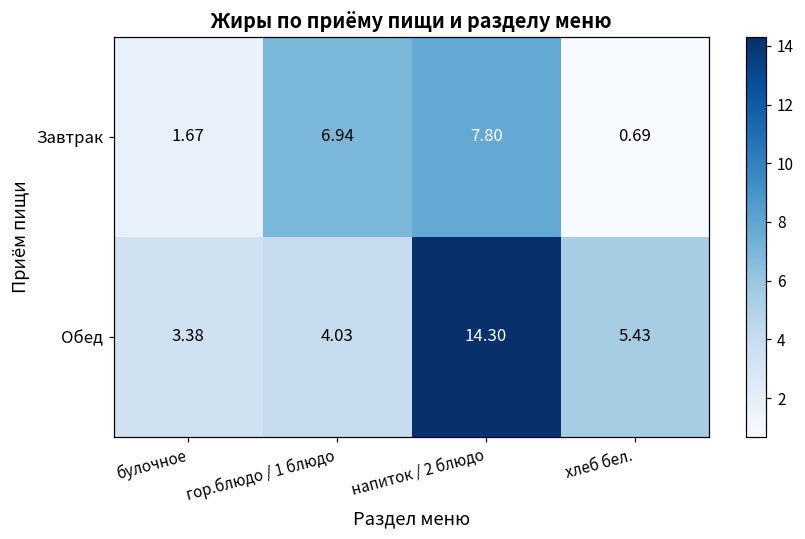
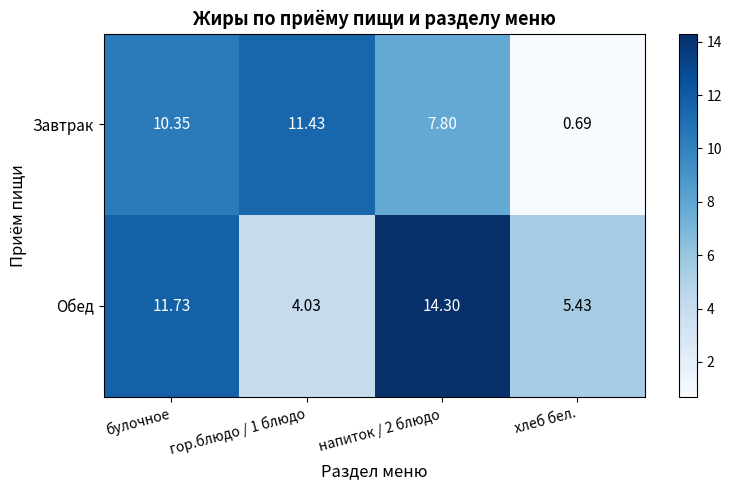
  {
    "Завтрак": {
-     "булочное": 1.67,
-     "гор.блюдо / 1 блюдо": 6.94,
+     "булочное": 10.35,
+     "гор.блюдо / 1 блюдо": 11.43,
      "напиток / 2 блюдо": 7.80,
      "хлеб бел.": 0.69
    },
    "Обед": {
-     "булочное": 3.38,
+     "булочное": 11.73,
      "гор.блюдо / 1 блюдо": 4.03,
      "напиток / 2 блюдо": 14.30,
      "хлеб бел.": 5.43
    }
  }
